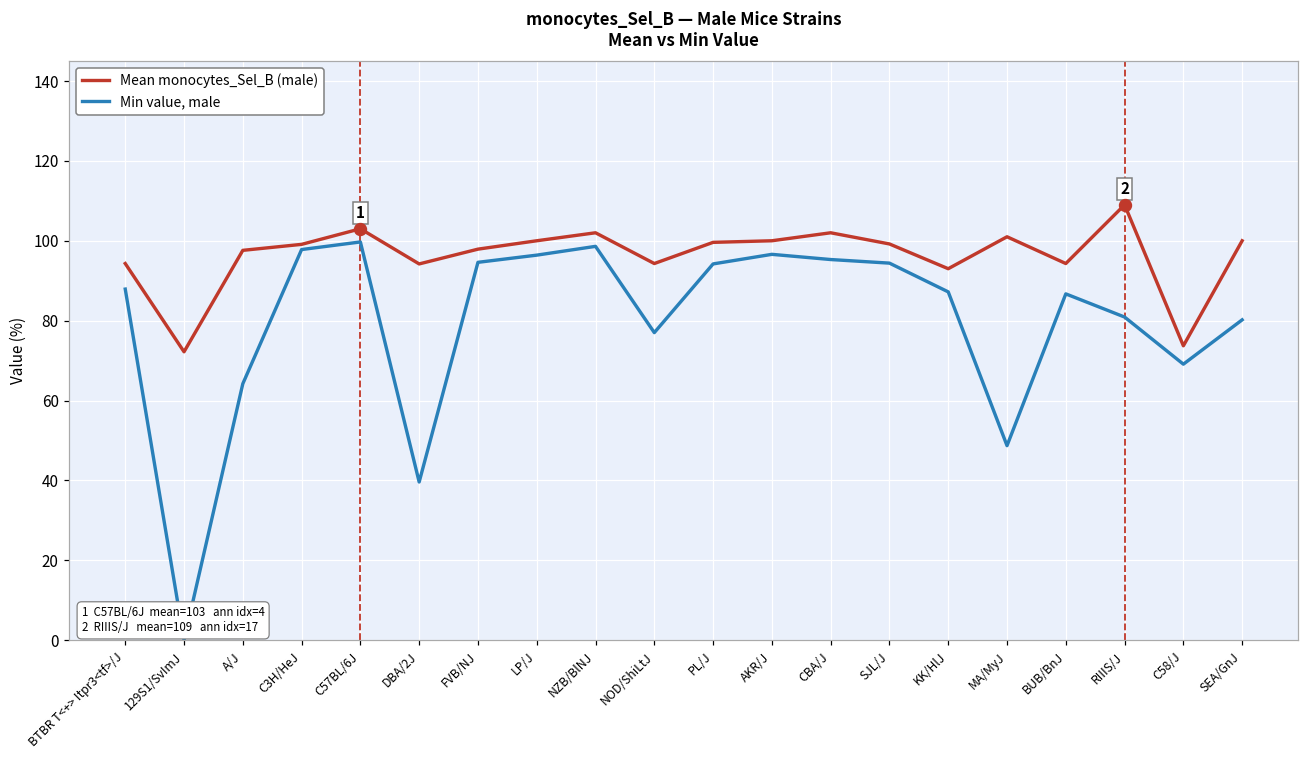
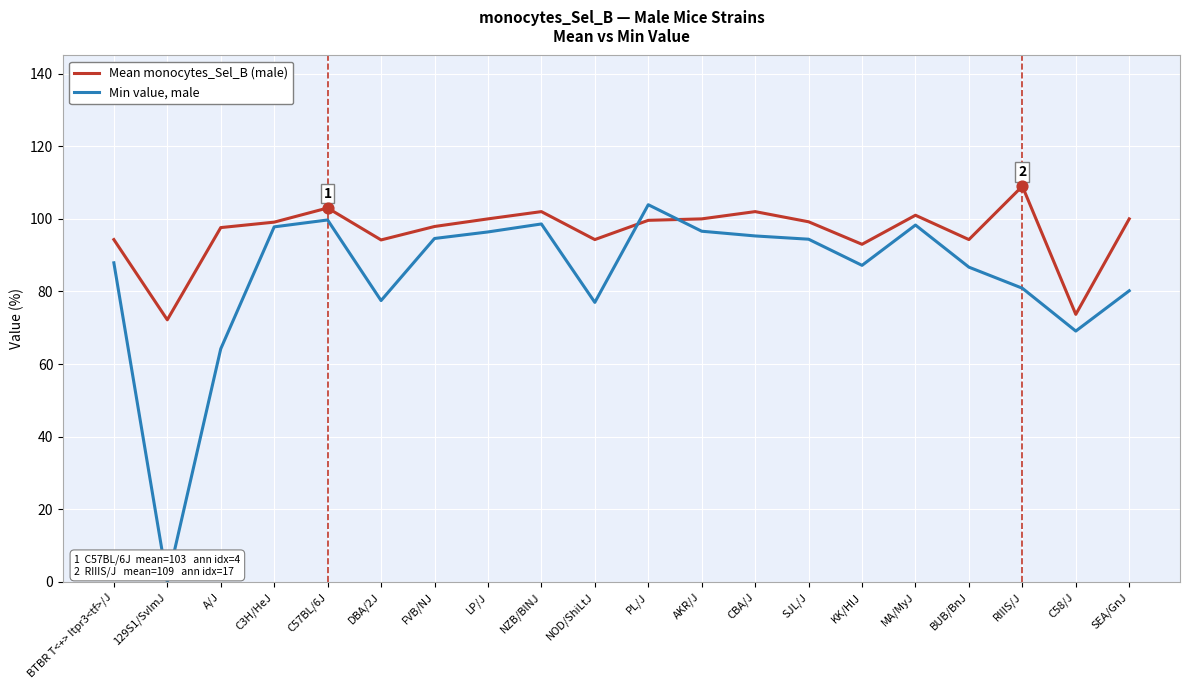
  {
    "Min value, male": {
      "BTBR T<+> Itpr3<tf>/J": 88,
      "A/J": 64,
      "C3H/HeJ": 98,
      "C57BL/6J": 100,
-     "DBA/2J": 40,
+     "DBA/2J": 78,
      "FVB/NJ": 95,
      "LP/J": 96,
      "NZB/BlNJ": 99,
      "NOD/ShiLtJ": 77,
-     "PL/J": 94,
+     "PL/J": 104,
      "AKR/J": 97,
      "CBA/J": 95,
      "SJL/J": 94,
      "KK/HlJ": 87,
-     "MA/MyJ": 49,
+     "MA/MyJ": 98,
      "BUB/BnJ": 87,
      "RIIIS/J": 81,
      "C58/J": 69,
      "SEA/GnJ": 80
    }
  }
